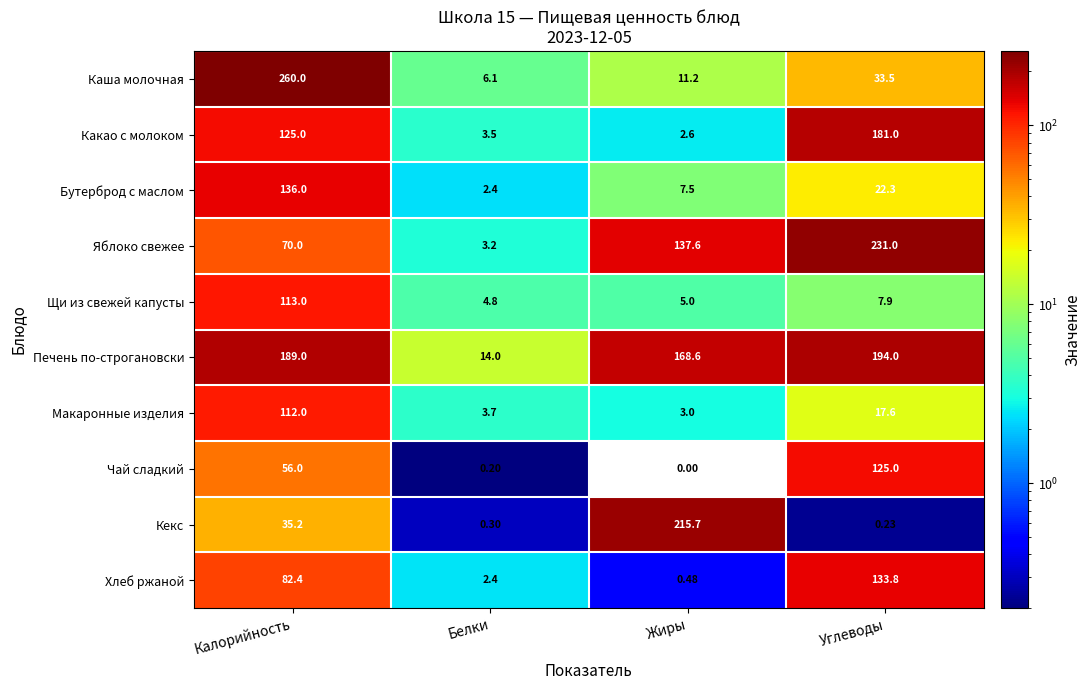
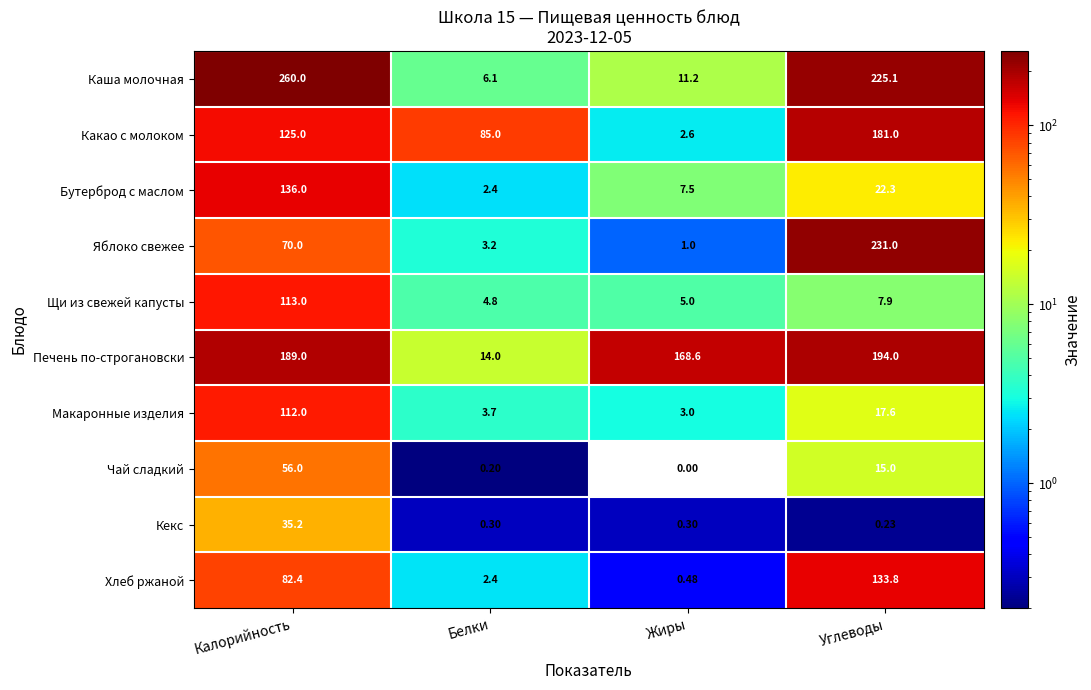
  {
    "Каша молочная": {
      "Калорийность": 260.0,
      "Белки": 6.1,
      "Жиры": 11.2,
-     "Углеводы": 33.5
+     "Углеводы": 225.1
    },
    "Какао с молоком": {
      "Калорийность": 125.0,
-     "Белки": 3.5,
+     "Белки": 85.0,
      "Жиры": 2.6,
      "Углеводы": 181.0
    },
    "Бутерброд с маслом": {
      "Калорийность": 136.0,
      "Белки": 2.4,
      "Жиры": 7.5,
      "Углеводы": 22.3
    },
    "Яблоко свежее": {
      "Калорийность": 70.0,
      "Белки": 3.2,
-     "Жиры": 137.6,
+     "Жиры": 1.0,
      "Углеводы": 231.0
    },
    "Щи из свежей капусты": {
      "Калорийность": 113.0,
      "Белки": 4.8,
      "Жиры": 5.0,
      "Углеводы": 7.9
    },
    "Печень по-строгановски": {
      "Калорийность": 189.0,
      "Белки": 14.0,
      "Жиры": 168.6,
      "Углеводы": 194.0
    },
    "Макаронные изделия": {
      "Калорийность": 112.0,
      "Белки": 3.7,
      "Жиры": 3.0,
      "Углеводы": 17.6
    },
    "Чай сладкий": {
      "Калорийность": 56.0,
      "Белки": 0.20,
      "Жиры": 0.00,
-     "Углеводы": 125.0
+     "Углеводы": 15.0
    },
    "Кекс": {
      "Калорийность": 35.2,
      "Белки": 0.30,
-     "Жиры": 215.7,
+     "Жиры": 0.30,
      "Углеводы": 0.23
    },
    "Хлеб ржаной": {
      "Калорийность": 82.4,
      "Белки": 2.4,
      "Жиры": 0.48,
      "Углеводы": 133.8
    }
  }
